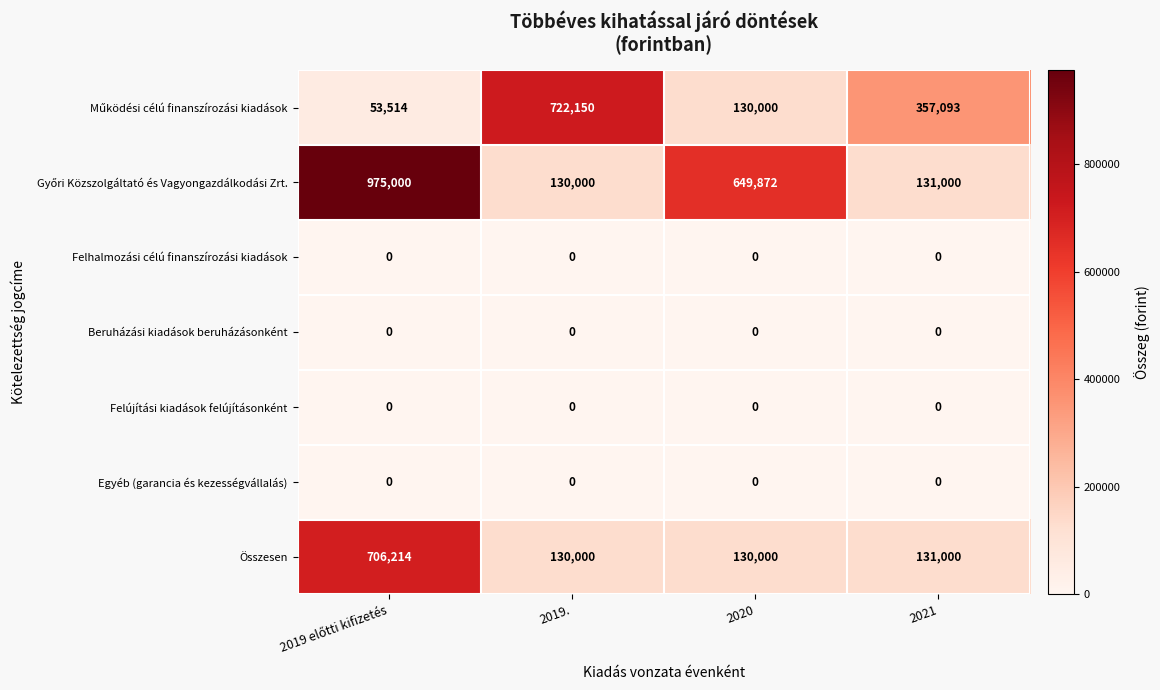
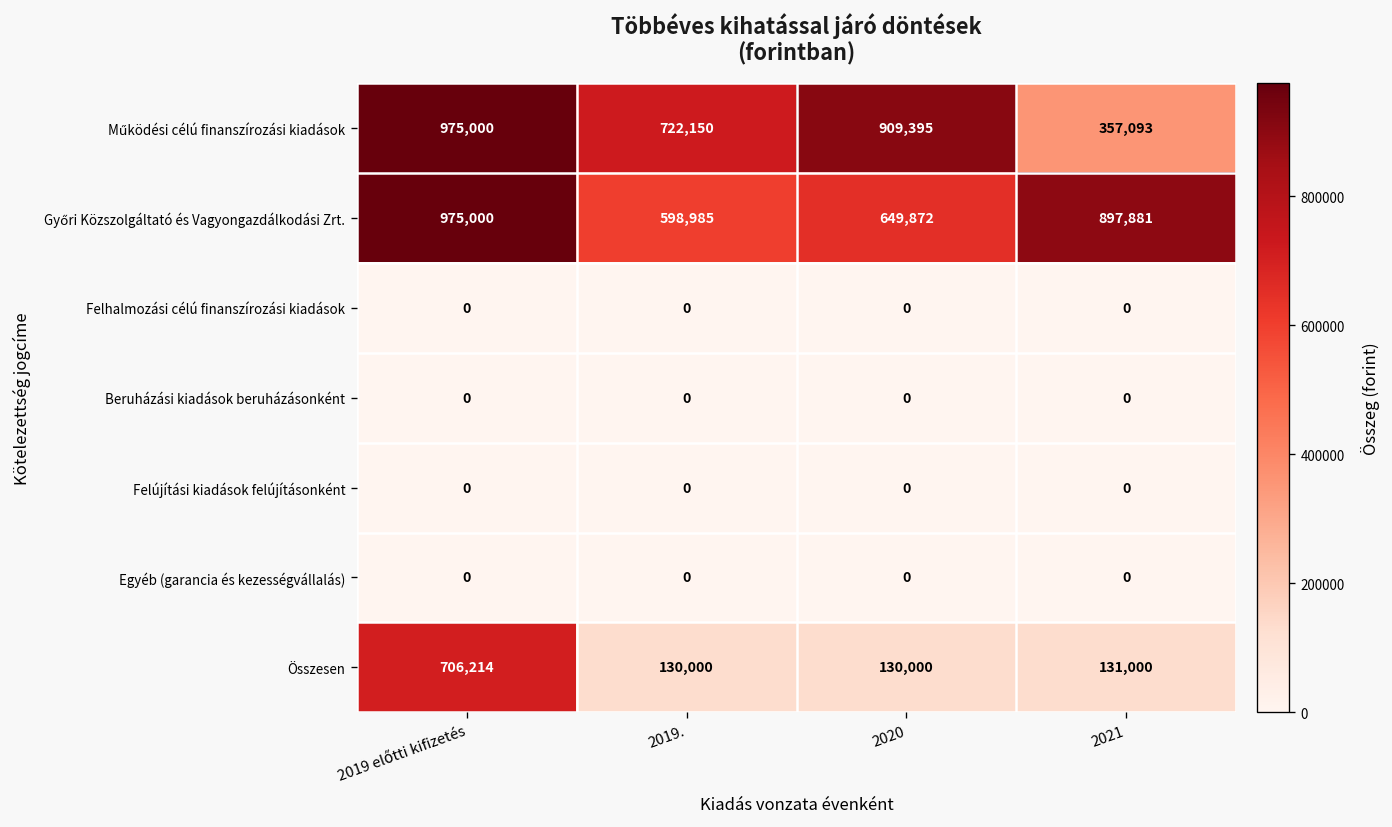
  {
    "Működési célú finanszírozási kiadások": {
-     "2019 előtti kifizetés": "53,514",
+     "2019 előtti kifizetés": "975,000",
      "2019.": "722,150",
-     "2020": "130,000",
+     "2020": "909,395",
      "2021": "357,093"
    },
    "Győri Közszolgáltató és Vagyongazdálkodási Zrt.": {
      "2019 előtti kifizetés": "975,000",
-     "2019.": "130,000",
+     "2019.": "598,985",
      "2020": "649,872",
-     "2021": "131,000"
+     "2021": "897,881"
    },
    "Felhalmozási célú finanszírozási kiadások": {
      "2019 előtti kifizetés": "0",
      "2019.": "0",
      "2020": "0",
      "2021": "0"
    },
    "Beruházási kiadások beruházásonként": {
      "2019 előtti kifizetés": "0",
      "2019.": "0",
      "2020": "0",
      "2021": "0"
    },
    "Felújítási kiadások felújításonként": {
      "2019 előtti kifizetés": "0",
      "2019.": "0",
      "2020": "0",
      "2021": "0"
    },
    "Egyéb (garancia és kezességvállalás)": {
      "2019 előtti kifizetés": "0",
      "2019.": "0",
      "2020": "0",
      "2021": "0"
    },
    "Összesen": {
      "2019 előtti kifizetés": "706,214",
      "2019.": "130,000",
      "2020": "130,000",
      "2021": "131,000"
    }
  }
